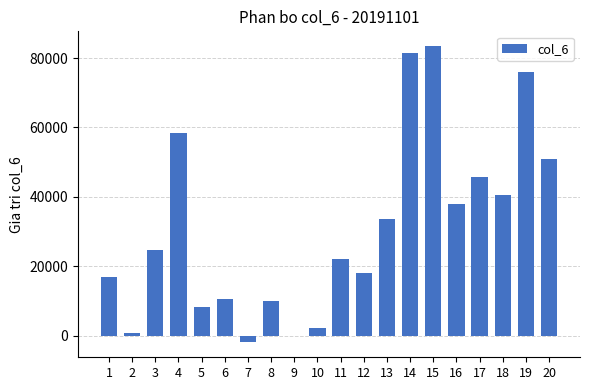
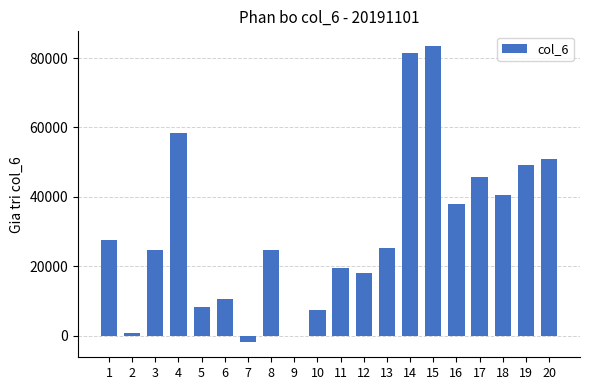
  {
-   "1": 17000,
+   "1": 27000,
    "2": 1000,
    "3": 25000,
    "4": 58000,
    "5": 8000,
    "6": 10000,
    "7": -2000,
-   "8": 10000,
-   "10": 2000,
-   "11": 22000,
+   "8": 25000,
+   "10": 7000,
+   "11": 19000,
    "12": 18000,
-   "13": 34000,
+   "13": 25000,
    "14": 81000,
    "15": 83000,
    "16": 38000,
    "17": 46000,
    "18": 40000,
-   "19": 76000,
+   "19": 49000,
    "20": 51000
  }
